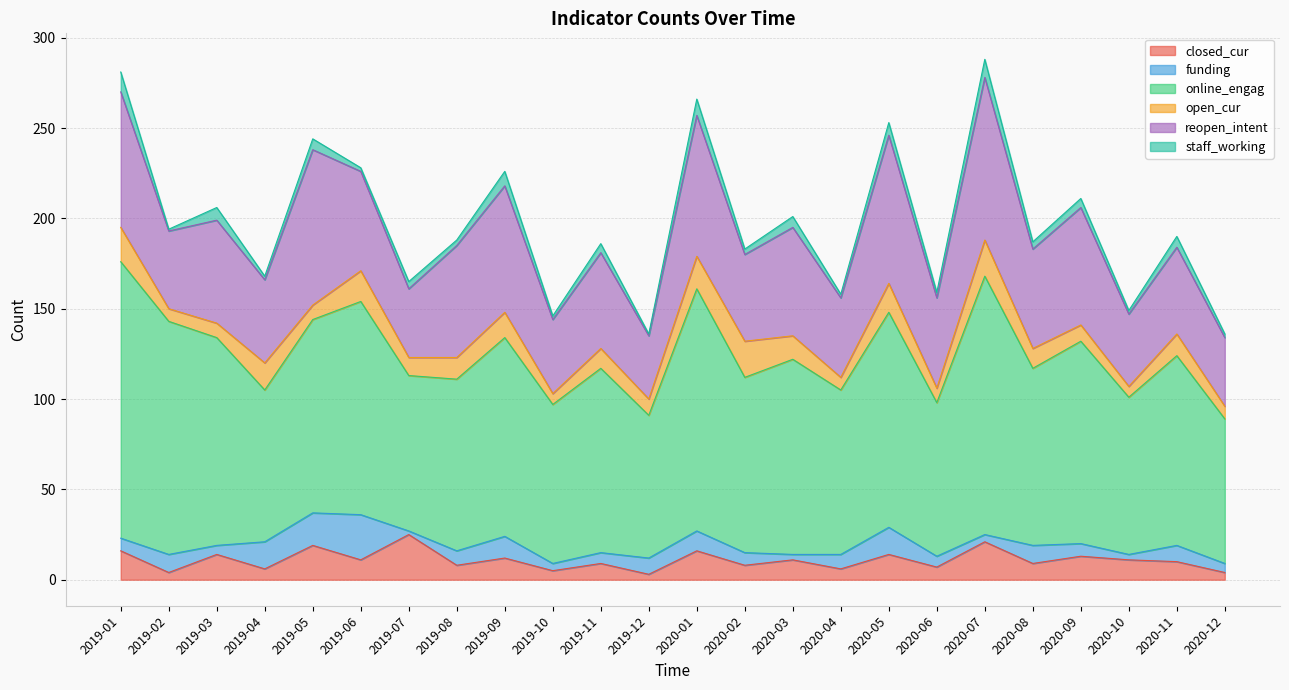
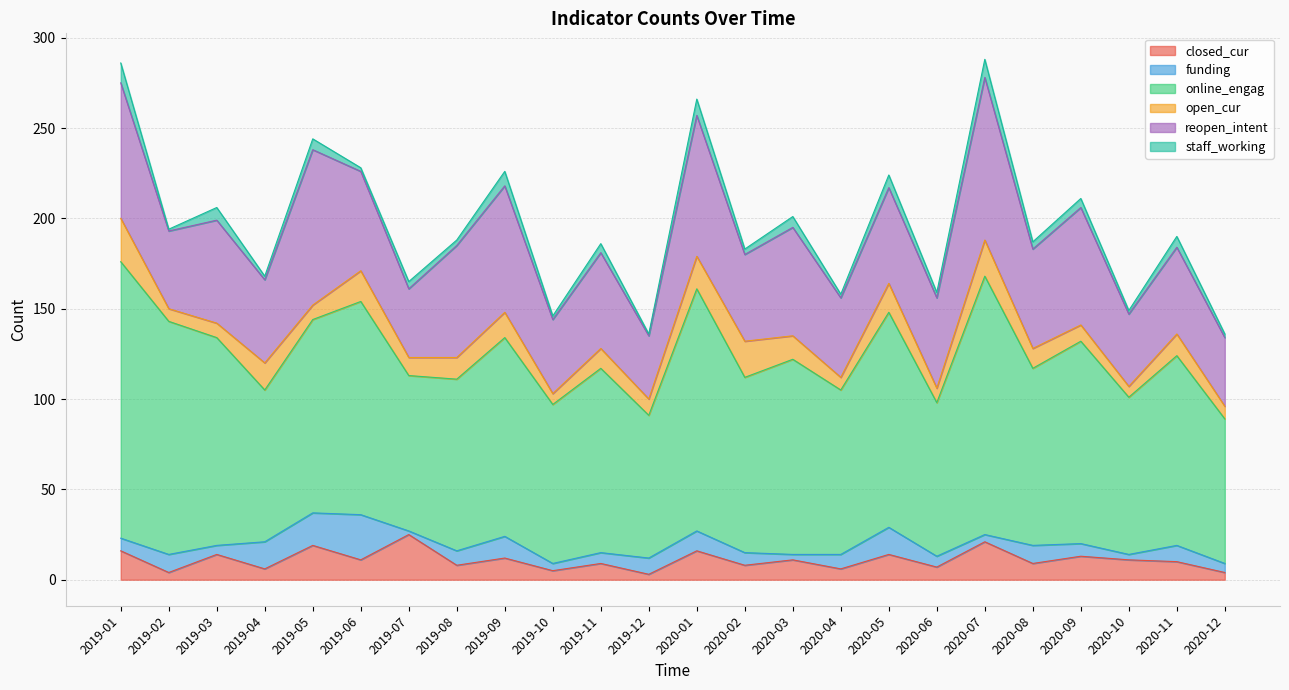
  {
    "closed_cur": {
      "2019-01": 16,
      "2019-02": 4,
      "2019-03": 14,
      "2019-04": 6,
      "2019-05": 19,
      "2019-06": 11,
      "2019-07": 25,
      "2019-08": 8,
      "2019-09": 12,
      "2019-10": 5,
      "2019-11": 9,
      "2019-12": 3,
      "2020-01": 16,
      "2020-02": 8,
      "2020-03": 11,
      "2020-04": 6,
      "2020-05": 14,
      "2020-06": 7,
      "2020-07": 21,
      "2020-08": 9,
      "2020-09": 13,
      "2020-10": 11,
      "2020-11": 10,
      "2020-12": 4
    },
    "funding": {
      "2019-01": 7,
      "2019-02": 10,
      "2019-03": 5,
      "2019-04": 15,
      "2019-05": 18,
      "2019-06": 25,
      "2019-07": 2,
      "2019-08": 8,
      "2019-09": 12,
      "2019-10": 4,
      "2019-11": 6,
      "2019-12": 9,
      "2020-01": 11,
      "2020-02": 7,
      "2020-03": 3,
      "2020-04": 8,
      "2020-05": 15,
      "2020-06": 6,
      "2020-07": 4,
      "2020-08": 10,
      "2020-09": 7,
      "2020-10": 3,
      "2020-11": 9,
      "2020-12": 5
    },
    "open_cur": {
-     "2019-01": 19,
+     "2019-01": 24,
      "2019-02": 7,
      "2019-03": 8,
      "2019-04": 15,
      "2019-05": 8,
      "2019-06": 17,
      "2019-07": 10,
      "2019-08": 12,
      "2019-09": 14,
      "2019-10": 6,
      "2019-11": 11,
      "2019-12": 9,
      "2020-01": 18,
      "2020-02": 20,
      "2020-03": 13,
      "2020-04": 7,
      "2020-05": 16,
      "2020-06": 8,
      "2020-07": 20,
      "2020-08": 11,
      "2020-09": 9,
      "2020-10": 6,
      "2020-11": 12,
      "2020-12": 7
    },
    "reopen_intent": {
      "2019-01": 75,
      "2019-03": 57,
      "2019-04": 46,
      "2019-05": 86,
      "2019-06": 55,
      "2019-07": 38,
      "2019-08": 62,
      "2019-09": 70,
      "2019-10": 41,
      "2019-11": 53,
      "2020-01": 78,
      "2020-02": 48,
      "2020-03": 60,
      "2020-04": 44,
-     "2020-05": 82,
+     "2020-05": 53,
      "2020-06": 50,
      "2020-07": 90,
      "2020-08": 55,
      "2020-09": 65,
      "2020-10": 40,
      "2020-11": 48,
      "2020-12": 38
    }
  }
